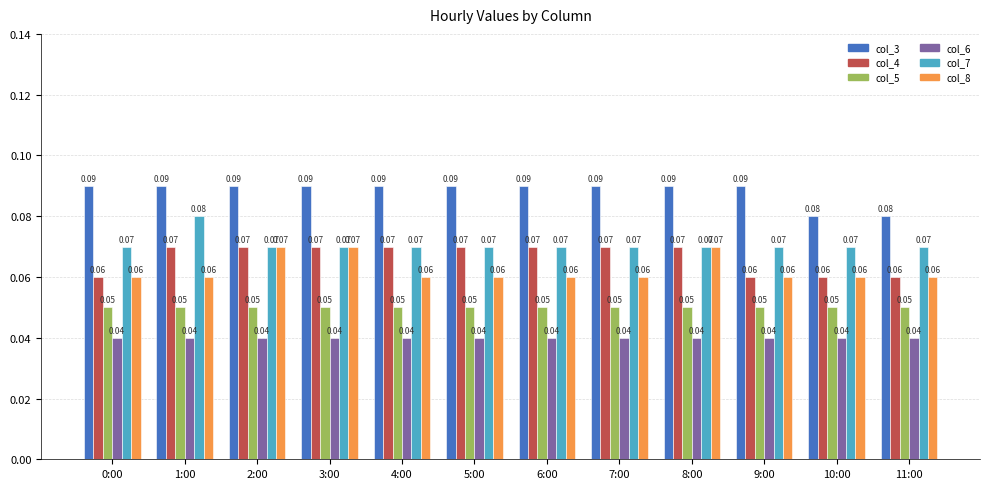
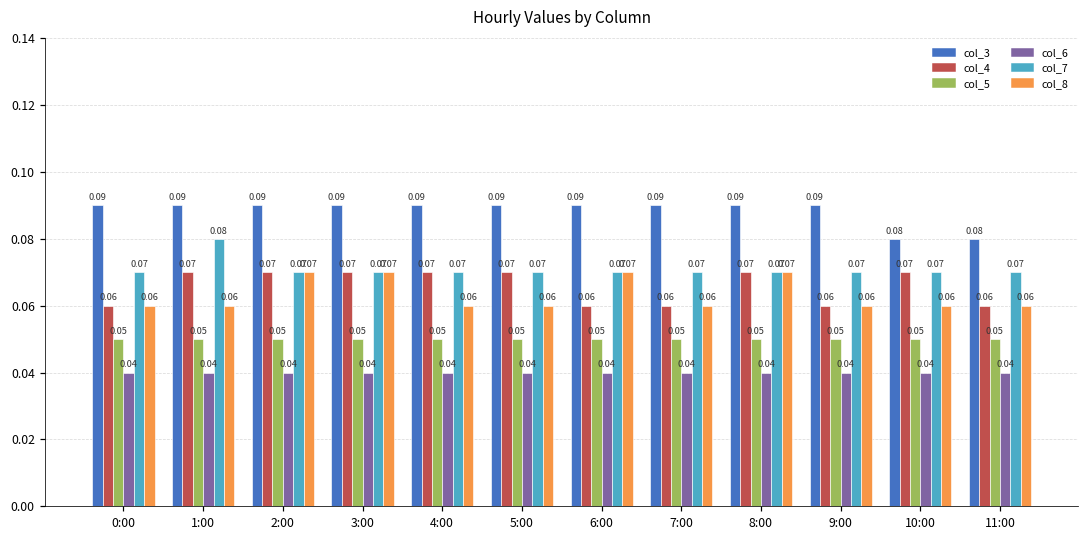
  {
    "col_4": {
      "0:00": 0.06,
      "1:00": 0.07,
      "2:00": 0.07,
      "3:00": 0.07,
      "4:00": 0.07,
      "5:00": 0.07,
-     "6:00": 0.07,
-     "7:00": 0.07,
+     "6:00": 0.06,
+     "7:00": 0.06,
      "8:00": 0.07,
      "9:00": 0.06,
-     "10:00": 0.06,
+     "10:00": 0.07,
      "11:00": 0.06
    },
    "col_5": {
      "0:00": 0.05,
      "1:00": 0.05,
      "2:00": 0.05,
      "3:00": 0.05,
      "4:00": 0.05,
      "5:00": 0.05,
      "6:00": 0.05,
      "7:00": 0.05,
      "8:00": 0.05,
      "9:00": 0.05,
      "10:00": 0.05,
      "11:00": 0.05
    },
    "col_6": {
      "0:00": 0.04,
      "1:00": 0.04,
      "2:00": 0.04,
      "3:00": 0.04,
      "4:00": 0.04,
      "5:00": 0.04,
      "6:00": 0.04,
      "7:00": 0.04,
      "8:00": 0.04,
      "9:00": 0.04,
      "10:00": 0.04,
      "11:00": 0.04
    },
    "col_8": {
      "0:00": 0.06,
      "1:00": 0.06,
      "4:00": 0.06,
      "5:00": 0.06,
-     "6:00": 0.06,
+     "6:00": 0.07,
      "7:00": 0.06,
      "9:00": 0.06,
      "10:00": 0.06,
      "11:00": 0.06
    }
  }
